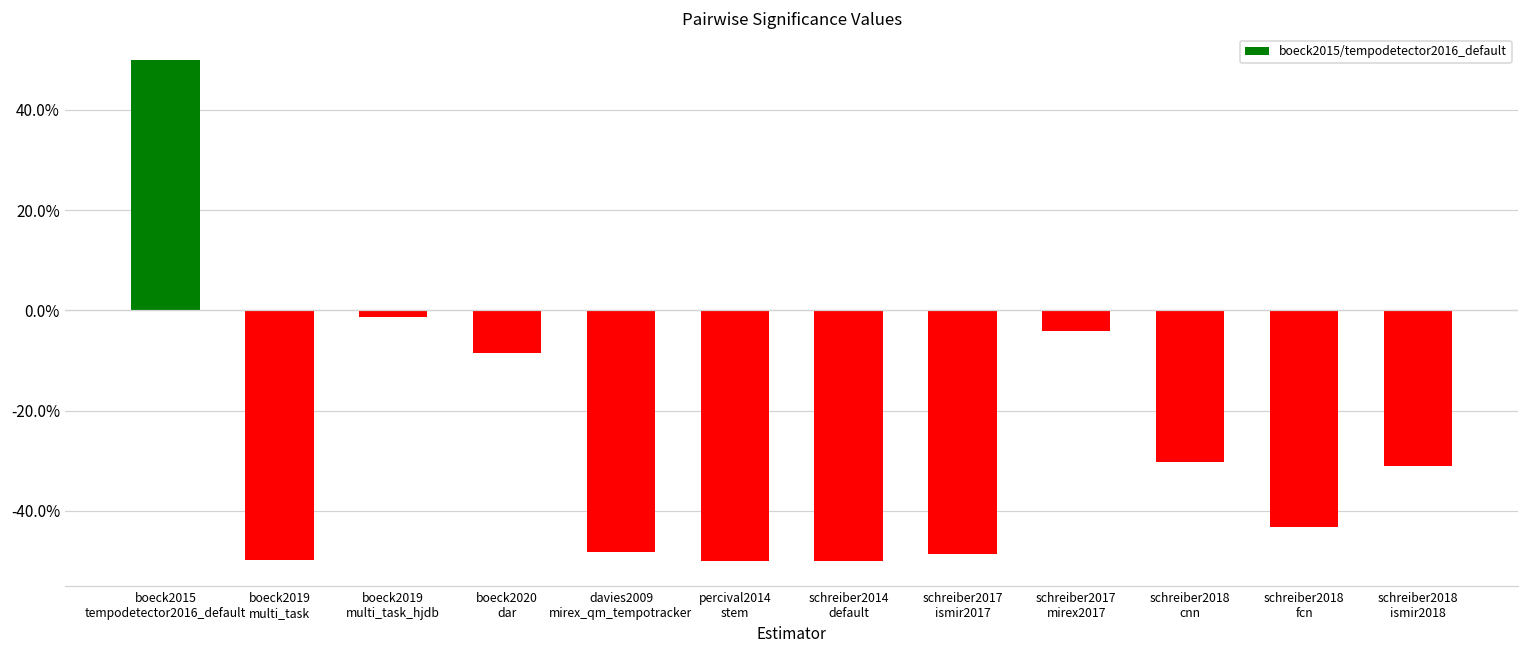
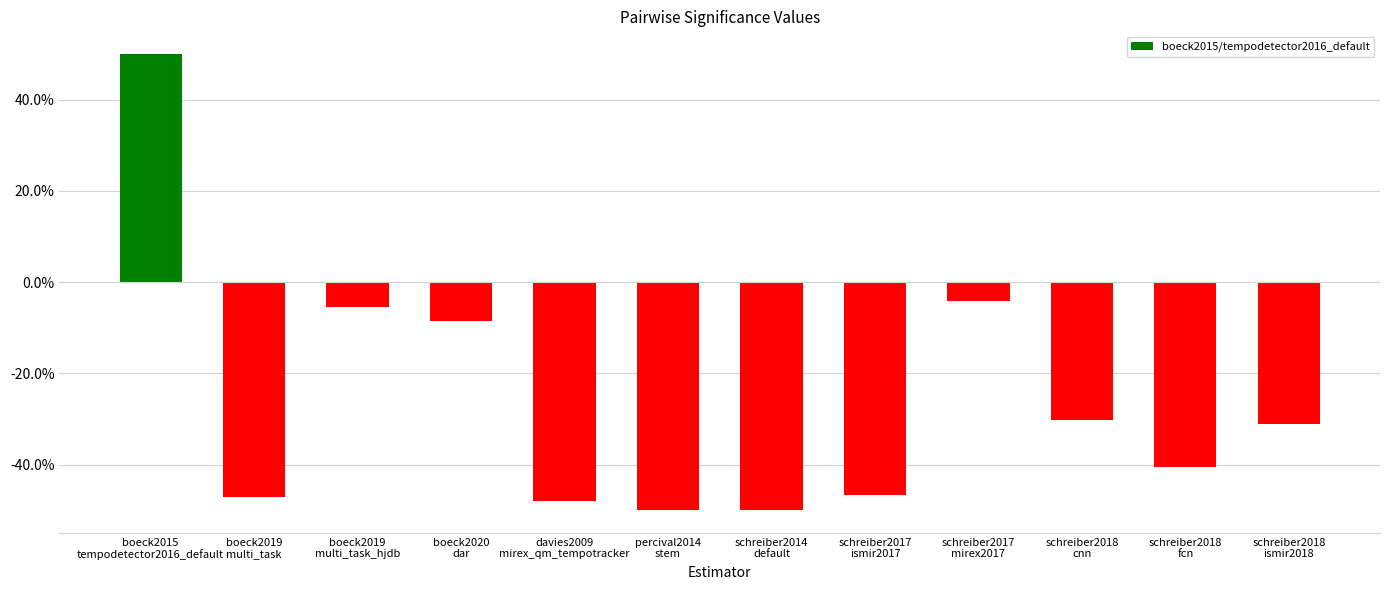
  {
    "boeck2015 tempodetector2016_default": "50%",
-   "boeck2019 multi_task": "-50%",
-   "boeck2019 multi_task_hjdb": "-1%",
+   "boeck2019 multi_task": "-47%",
+   "boeck2019 multi_task_hjdb": "-5%",
    "boeck2020 dar": "-8%",
    "davies2009 mirex_qm_tempotracker": "-48%",
    "percival2014 stem": "-50%",
    "schreiber2014 default": "-50%",
-   "schreiber2017 ismir2017": "-49%",
+   "schreiber2017 ismir2017": "-47%",
    "schreiber2017 mirex2017": "-4%",
    "schreiber2018 cnn": "-30%",
-   "schreiber2018 fcn": "-43%",
+   "schreiber2018 fcn": "-41%",
    "schreiber2018 ismir2018": "-31%"
  }
